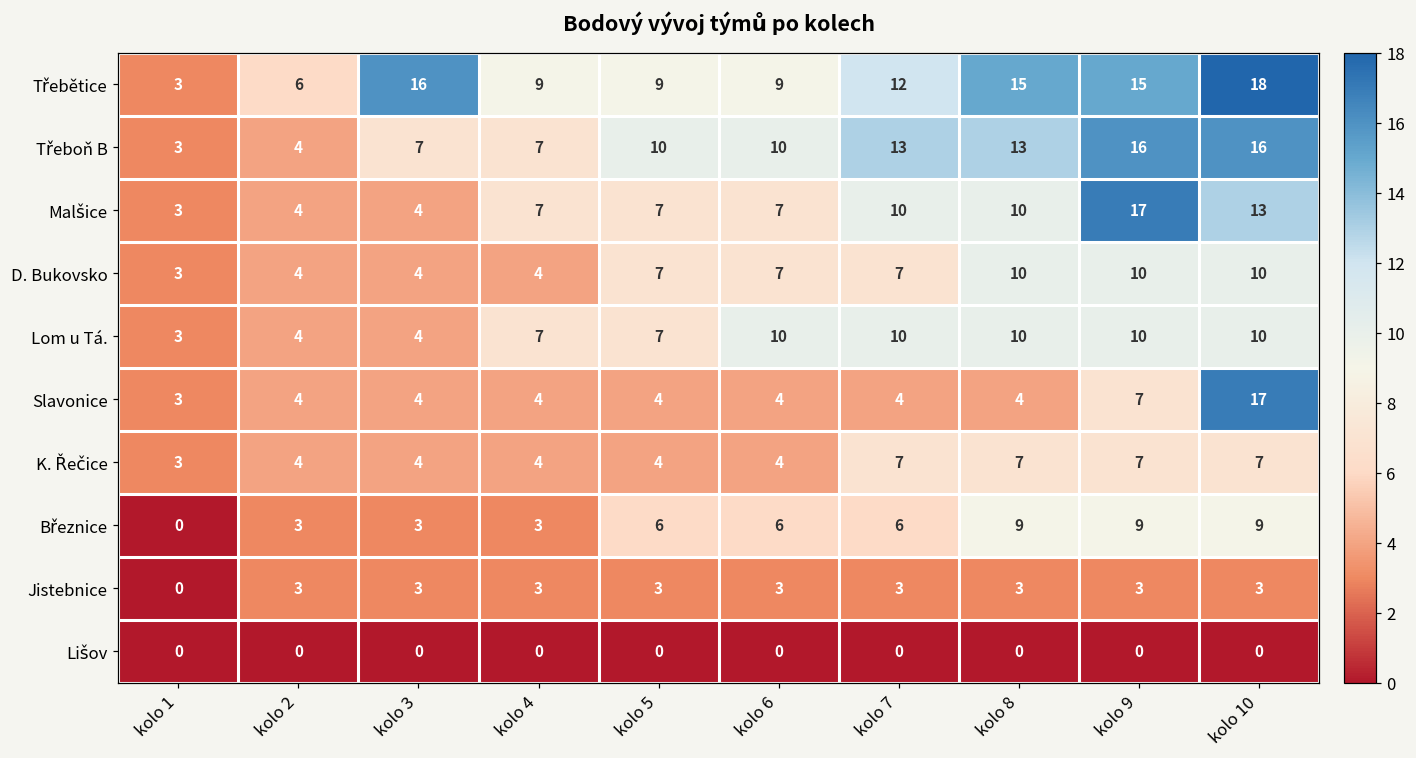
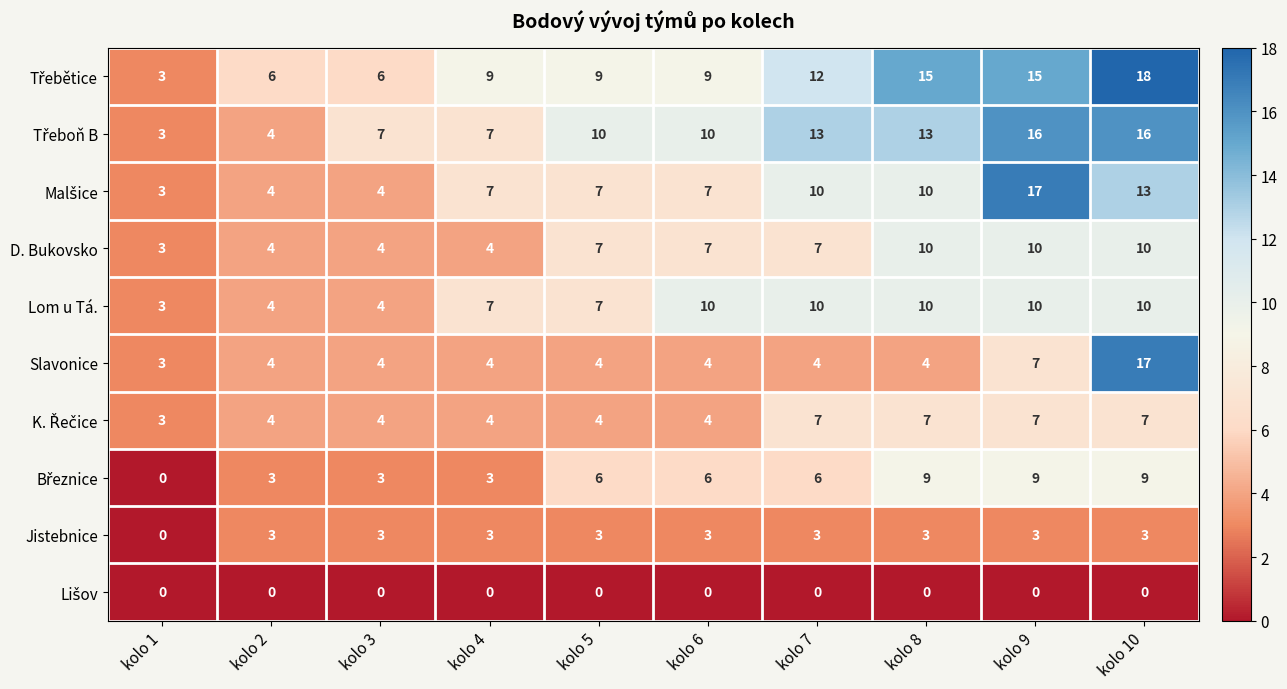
  {
    "Třebětice": {
      "kolo 1": 3,
      "kolo 2": 6,
-     "kolo 3": 16,
+     "kolo 3": 6,
      "kolo 4": 9,
      "kolo 5": 9,
      "kolo 6": 9,
      "kolo 7": 12,
      "kolo 8": 15,
      "kolo 9": 15,
      "kolo 10": 18
    },
    "Třeboň B": {
      "kolo 1": 3,
      "kolo 2": 4,
      "kolo 3": 7,
      "kolo 4": 7,
      "kolo 5": 10,
      "kolo 6": 10,
      "kolo 7": 13,
      "kolo 8": 13,
      "kolo 9": 16,
      "kolo 10": 16
    },
    "Malšice": {
      "kolo 1": 3,
      "kolo 2": 4,
      "kolo 3": 4,
      "kolo 4": 7,
      "kolo 5": 7,
      "kolo 6": 7,
      "kolo 7": 10,
      "kolo 8": 10,
      "kolo 9": 17,
      "kolo 10": 13
    },
    "D. Bukovsko": {
      "kolo 1": 3,
      "kolo 2": 4,
      "kolo 3": 4,
      "kolo 4": 4,
      "kolo 5": 7,
      "kolo 6": 7,
      "kolo 7": 7,
      "kolo 8": 10,
      "kolo 9": 10,
      "kolo 10": 10
    },
    "Lom u Tá.": {
      "kolo 1": 3,
      "kolo 2": 4,
      "kolo 3": 4,
      "kolo 4": 7,
      "kolo 5": 7,
      "kolo 6": 10,
      "kolo 7": 10,
      "kolo 8": 10,
      "kolo 9": 10,
      "kolo 10": 10
    },
    "Slavonice": {
      "kolo 1": 3,
      "kolo 2": 4,
      "kolo 3": 4,
      "kolo 4": 4,
      "kolo 5": 4,
      "kolo 6": 4,
      "kolo 7": 4,
      "kolo 8": 4,
      "kolo 9": 7,
      "kolo 10": 17
    },
    "K. Řečice": {
      "kolo 1": 3,
      "kolo 2": 4,
      "kolo 3": 4,
      "kolo 4": 4,
      "kolo 5": 4,
      "kolo 6": 4,
      "kolo 7": 7,
      "kolo 8": 7,
      "kolo 9": 7,
      "kolo 10": 7
    },
    "Březnice": {
      "kolo 1": 0,
      "kolo 2": 3,
      "kolo 3": 3,
      "kolo 4": 3,
      "kolo 5": 6,
      "kolo 6": 6,
      "kolo 7": 6,
      "kolo 8": 9,
      "kolo 9": 9,
      "kolo 10": 9
    },
    "Jistebnice": {
      "kolo 1": 0,
      "kolo 2": 3,
      "kolo 3": 3,
      "kolo 4": 3,
      "kolo 5": 3,
      "kolo 6": 3,
      "kolo 7": 3,
      "kolo 8": 3,
      "kolo 9": 3,
      "kolo 10": 3
    },
    "Lišov": {
      "kolo 1": 0,
      "kolo 2": 0,
      "kolo 3": 0,
      "kolo 4": 0,
      "kolo 5": 0,
      "kolo 6": 0,
      "kolo 7": 0,
      "kolo 8": 0,
      "kolo 9": 0,
      "kolo 10": 0
    }
  }
